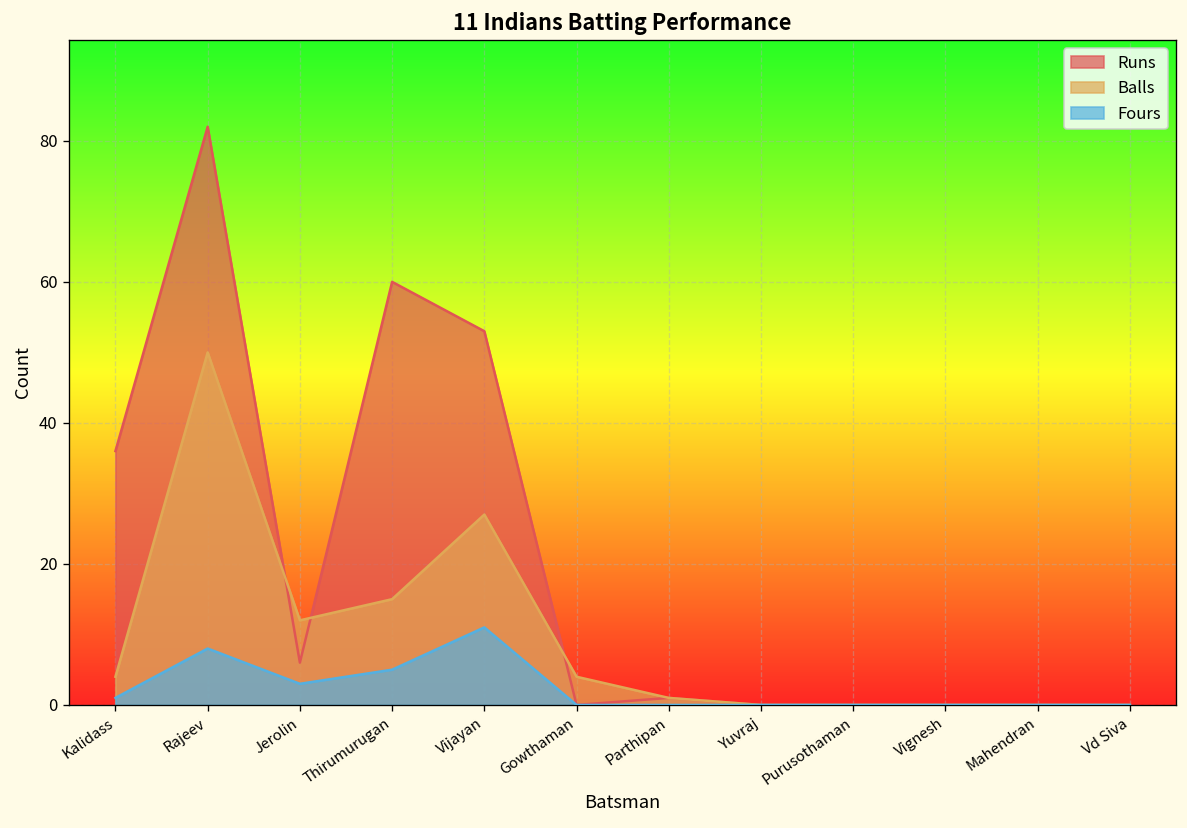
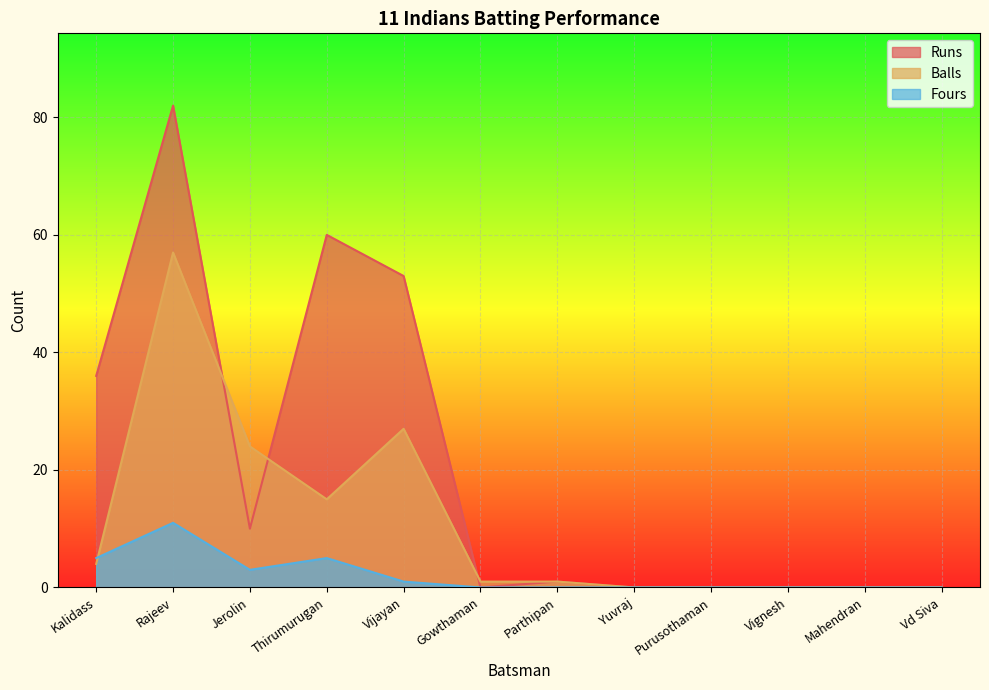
  {
    "Runs": {
      "Kalidass": 36,
      "Rajeev": 82,
-     "Jerolin": 6,
+     "Jerolin": 10,
      "Thirumurugan": 60,
      "Vijayan": 53
    },
    "Balls": {
      "Kalidass": 4,
-     "Rajeev": 50,
-     "Jerolin": 12,
+     "Rajeev": 57,
+     "Jerolin": 24,
      "Thirumurugan": 15,
      "Vijayan": 27,
-     "Gowthaman": 4
+     "Gowthaman": 1
    },
    "Fours": {
-     "Kalidass": 1,
-     "Rajeev": 8,
+     "Kalidass": 5,
+     "Rajeev": 11,
      "Jerolin": 3,
      "Thirumurugan": 5,
-     "Vijayan": 11,
+     "Vijayan": 1,
      "Parthipan": 0
    }
  }
